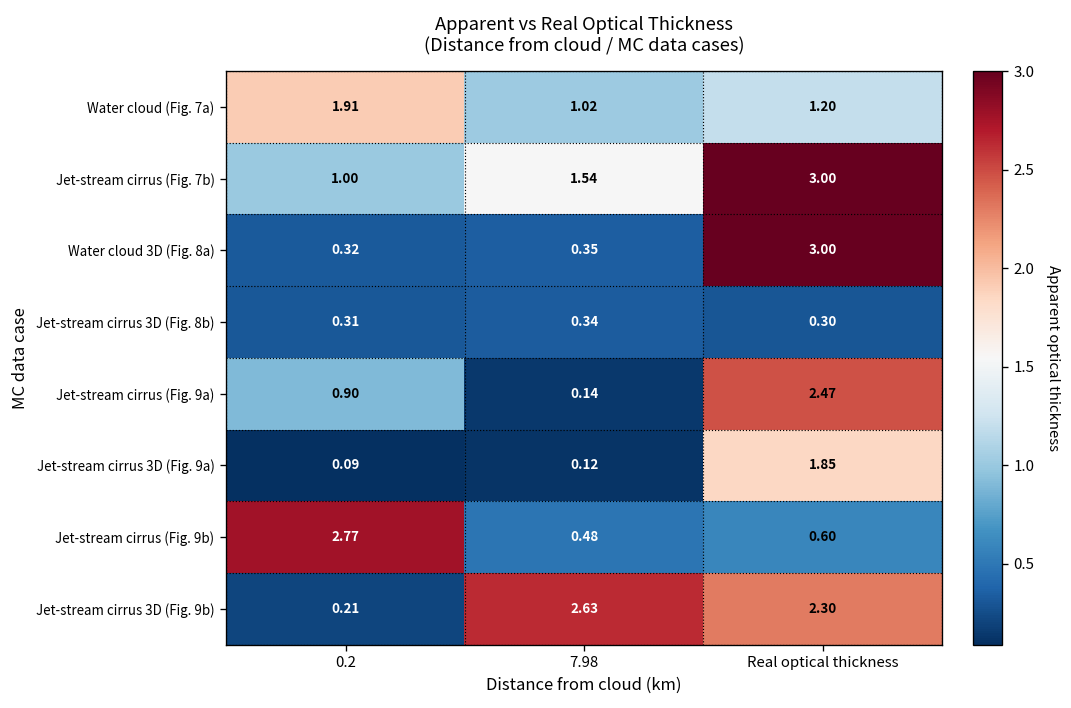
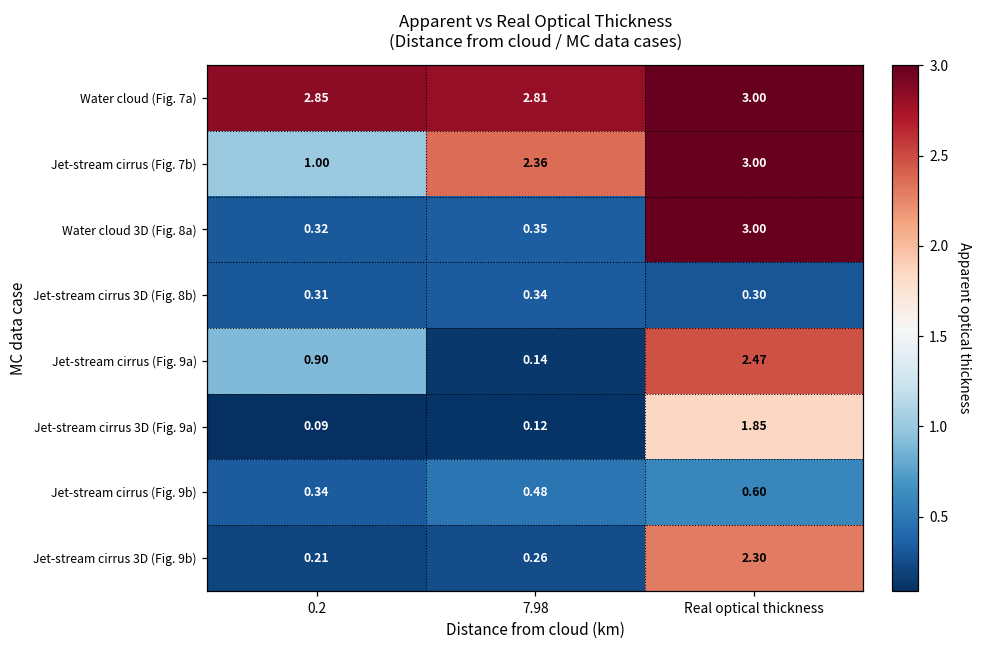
  {
    "Water cloud (Fig. 7a)": {
-     "0.2": 1.91,
-     "7.98": 1.02,
-     "Real optical thickness": 1.20
+     "0.2": 2.85,
+     "7.98": 2.81,
+     "Real optical thickness": 3.00
    },
    "Jet-stream cirrus (Fig. 7b)": {
      "0.2": 1.00,
-     "7.98": 1.54,
+     "7.98": 2.36,
      "Real optical thickness": 3.00
    },
    "Water cloud 3D (Fig. 8a)": {
      "0.2": 0.32,
      "7.98": 0.35,
      "Real optical thickness": 3.00
    },
    "Jet-stream cirrus 3D (Fig. 8b)": {
      "0.2": 0.31,
      "7.98": 0.34,
      "Real optical thickness": 0.30
    },
    "Jet-stream cirrus (Fig. 9a)": {
      "0.2": 0.90,
      "7.98": 0.14,
      "Real optical thickness": 2.47
    },
    "Jet-stream cirrus 3D (Fig. 9a)": {
      "0.2": 0.09,
      "7.98": 0.12,
      "Real optical thickness": 1.85
    },
    "Jet-stream cirrus (Fig. 9b)": {
-     "0.2": 2.77,
+     "0.2": 0.34,
      "7.98": 0.48,
      "Real optical thickness": 0.60
    },
    "Jet-stream cirrus 3D (Fig. 9b)": {
      "0.2": 0.21,
-     "7.98": 2.63,
+     "7.98": 0.26,
      "Real optical thickness": 2.30
    }
  }
